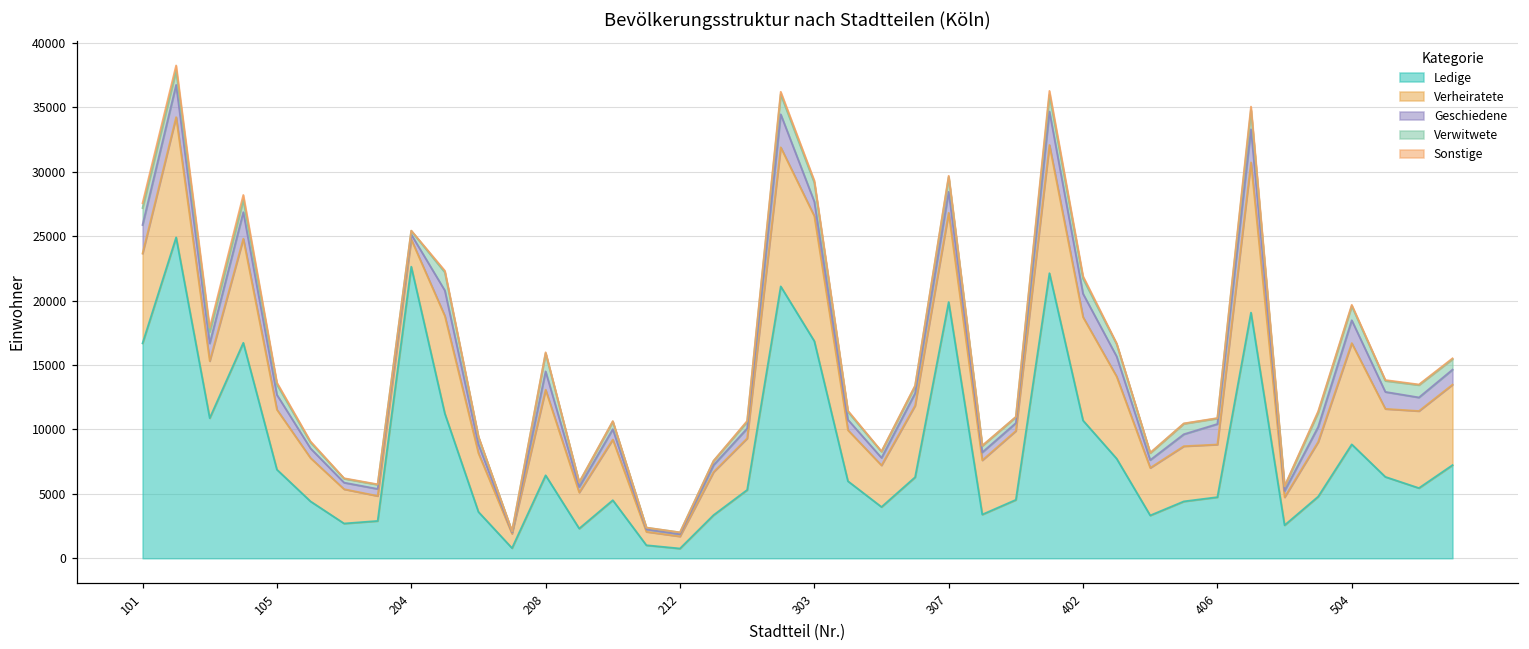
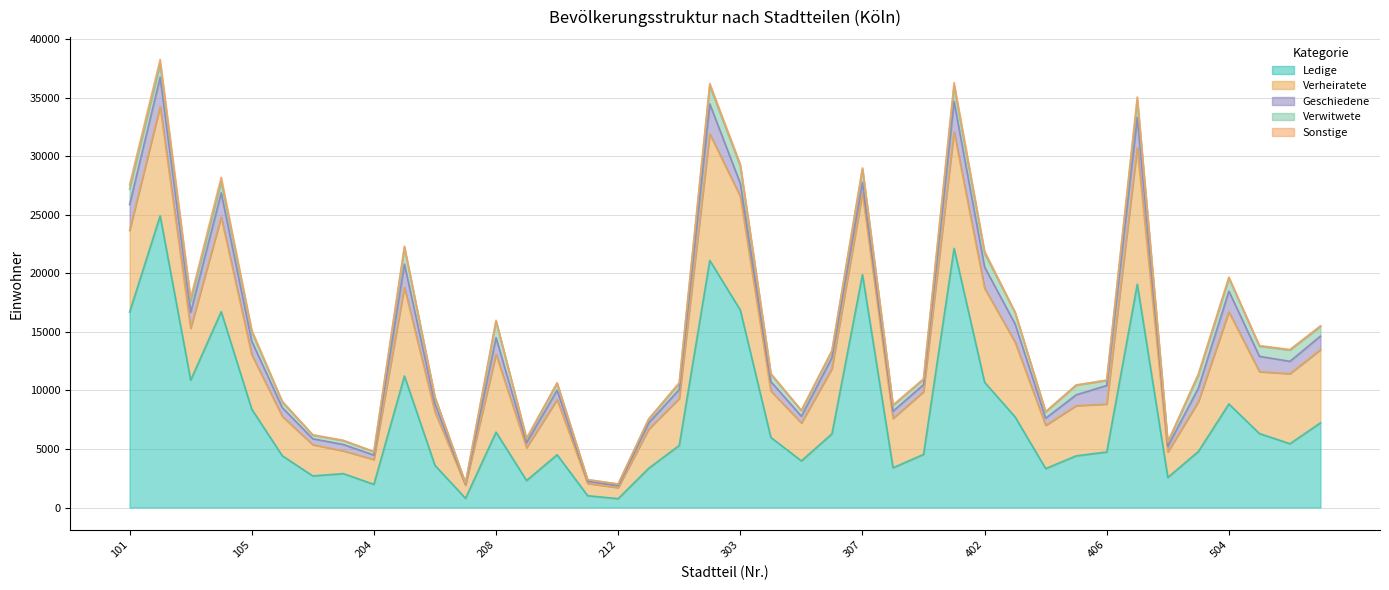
  {
    "Ledige": {
      "101": 16700,
-     "105": 6900,
-     "204": 22600,
+     "105": 8400,
+     "204": 2000,
      "208": 6400,
      "212": 800,
      "303": 16900,
      "307": 19900,
      "402": 10700,
      "406": 4700,
      "504": 8800
    },
    "Geschiedene": {
      "101": 2200,
      "105": 1200,
      "204": 400,
      "208": 1400,
      "303": 1100,
-     "307": 1600,
+     "307": 900,
      "402": 1800,
      "406": 1600,
      "504": 1800
    },
    "Verwitwete": {
      "101": 1300
    }
  }
